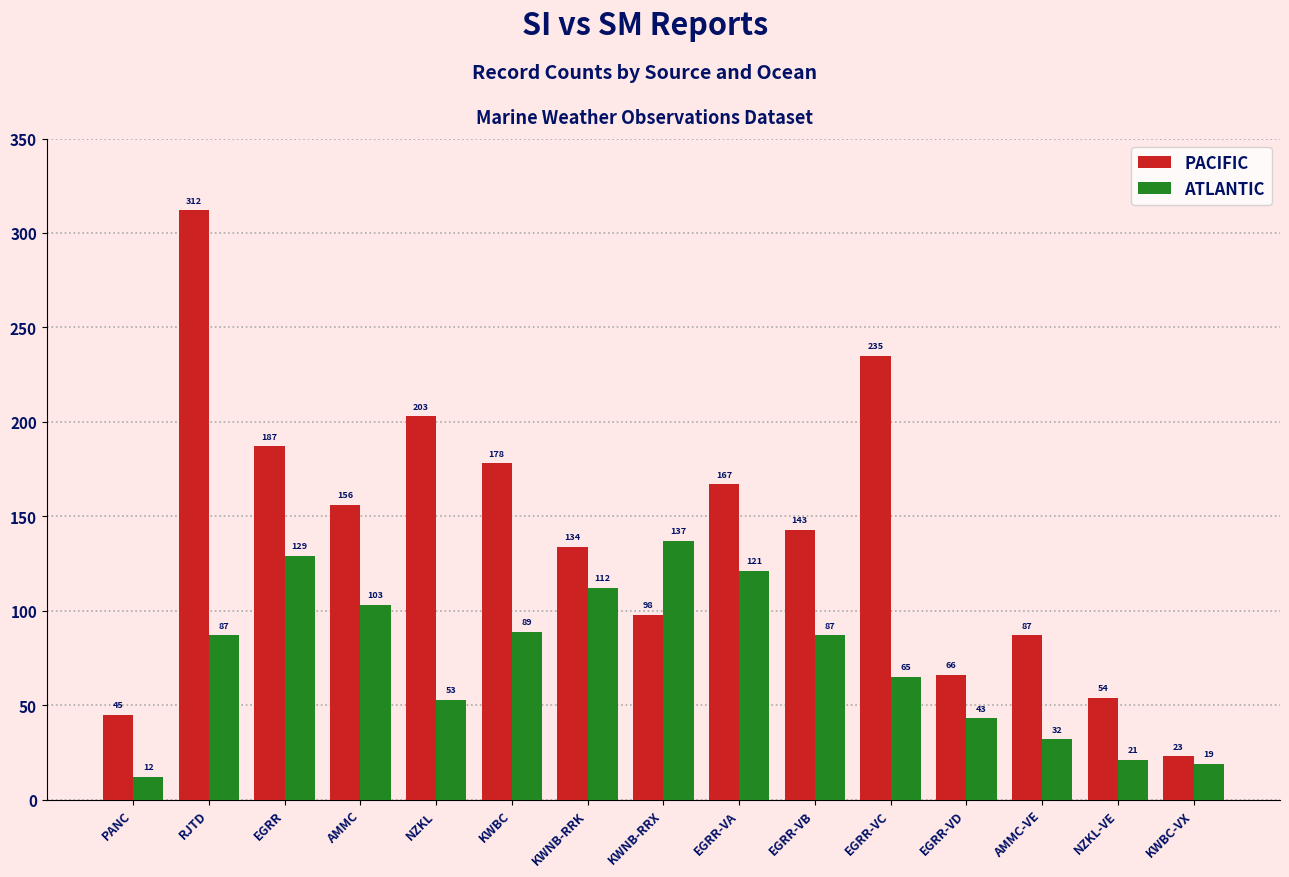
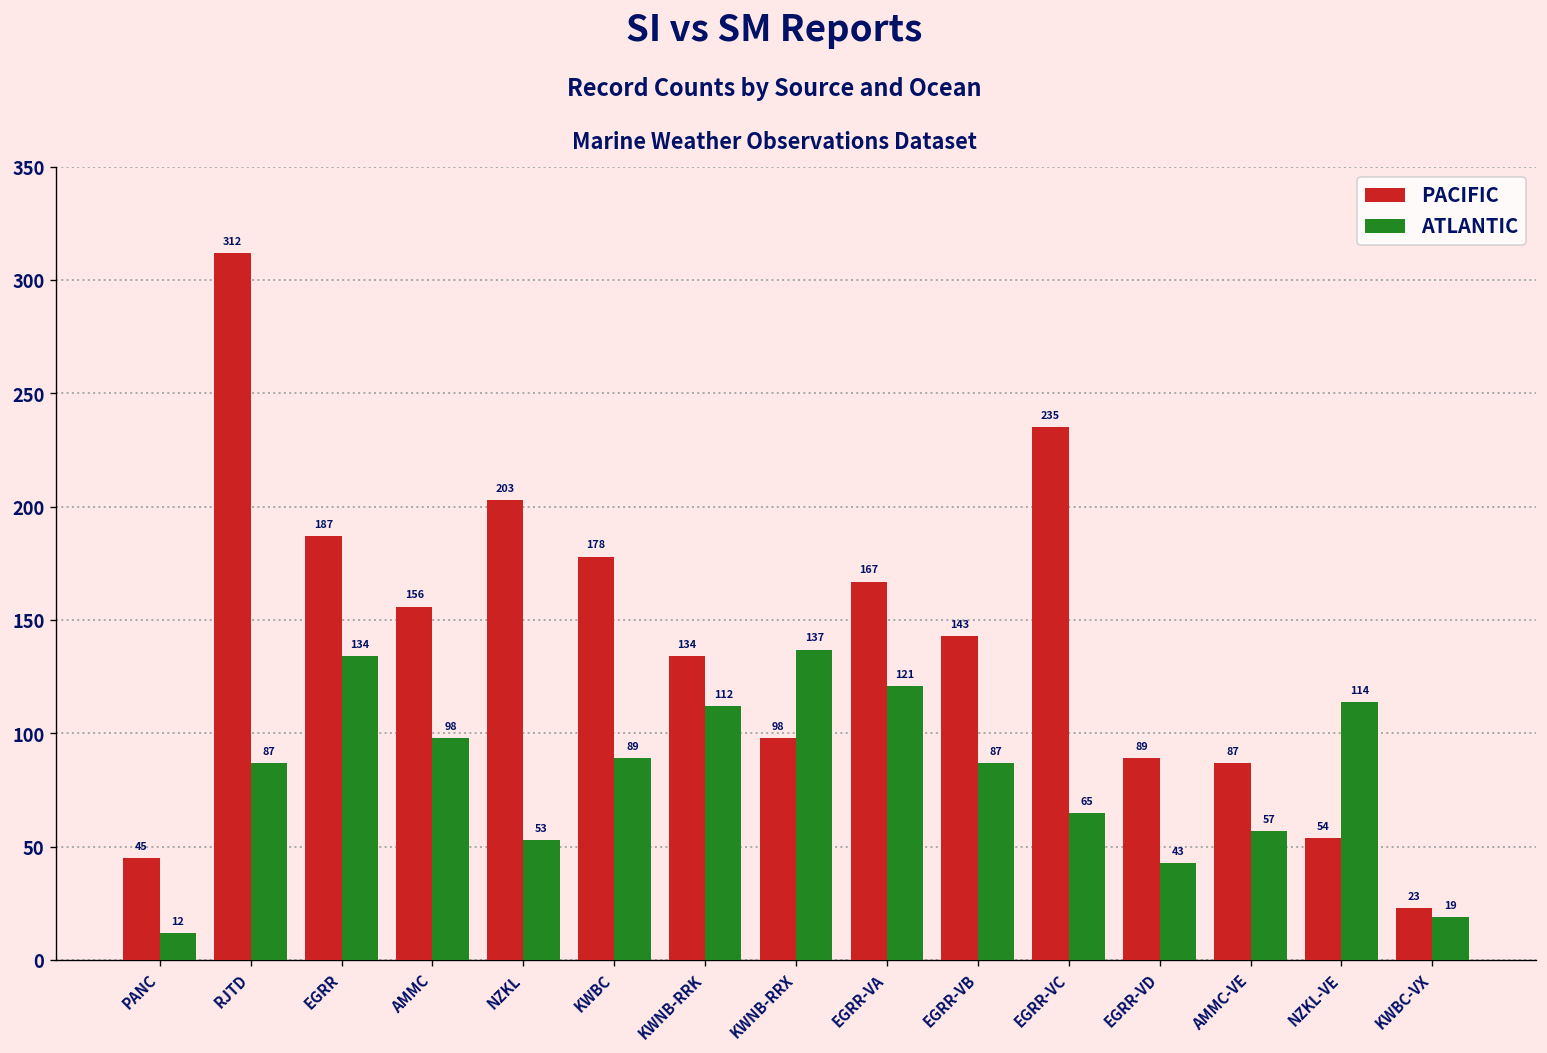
  {
    "PACIFIC": {
      "PANC": 45,
      "RJTD": 312,
      "EGRR": 187,
      "AMMC": 156,
      "NZKL": 203,
      "KWBC": 178,
      "KWNB-RRK": 134,
      "KWNB-RRX": 98,
      "EGRR-VA": 167,
      "EGRR-VB": 143,
      "EGRR-VC": 235,
-     "EGRR-VD": 66,
+     "EGRR-VD": 89,
      "AMMC-VE": 87,
      "NZKL-VE": 54,
      "KWBC-VX": 23
    },
    "ATLANTIC": {
      "PANC": 12,
      "RJTD": 87,
-     "EGRR": 129,
-     "AMMC": 103,
+     "EGRR": 134,
+     "AMMC": 98,
      "NZKL": 53,
      "KWBC": 89,
      "KWNB-RRK": 112,
      "KWNB-RRX": 137,
      "EGRR-VA": 121,
      "EGRR-VB": 87,
      "EGRR-VC": 65,
      "EGRR-VD": 43,
-     "AMMC-VE": 32,
-     "NZKL-VE": 21,
+     "AMMC-VE": 57,
+     "NZKL-VE": 114,
      "KWBC-VX": 19
    }
  }
